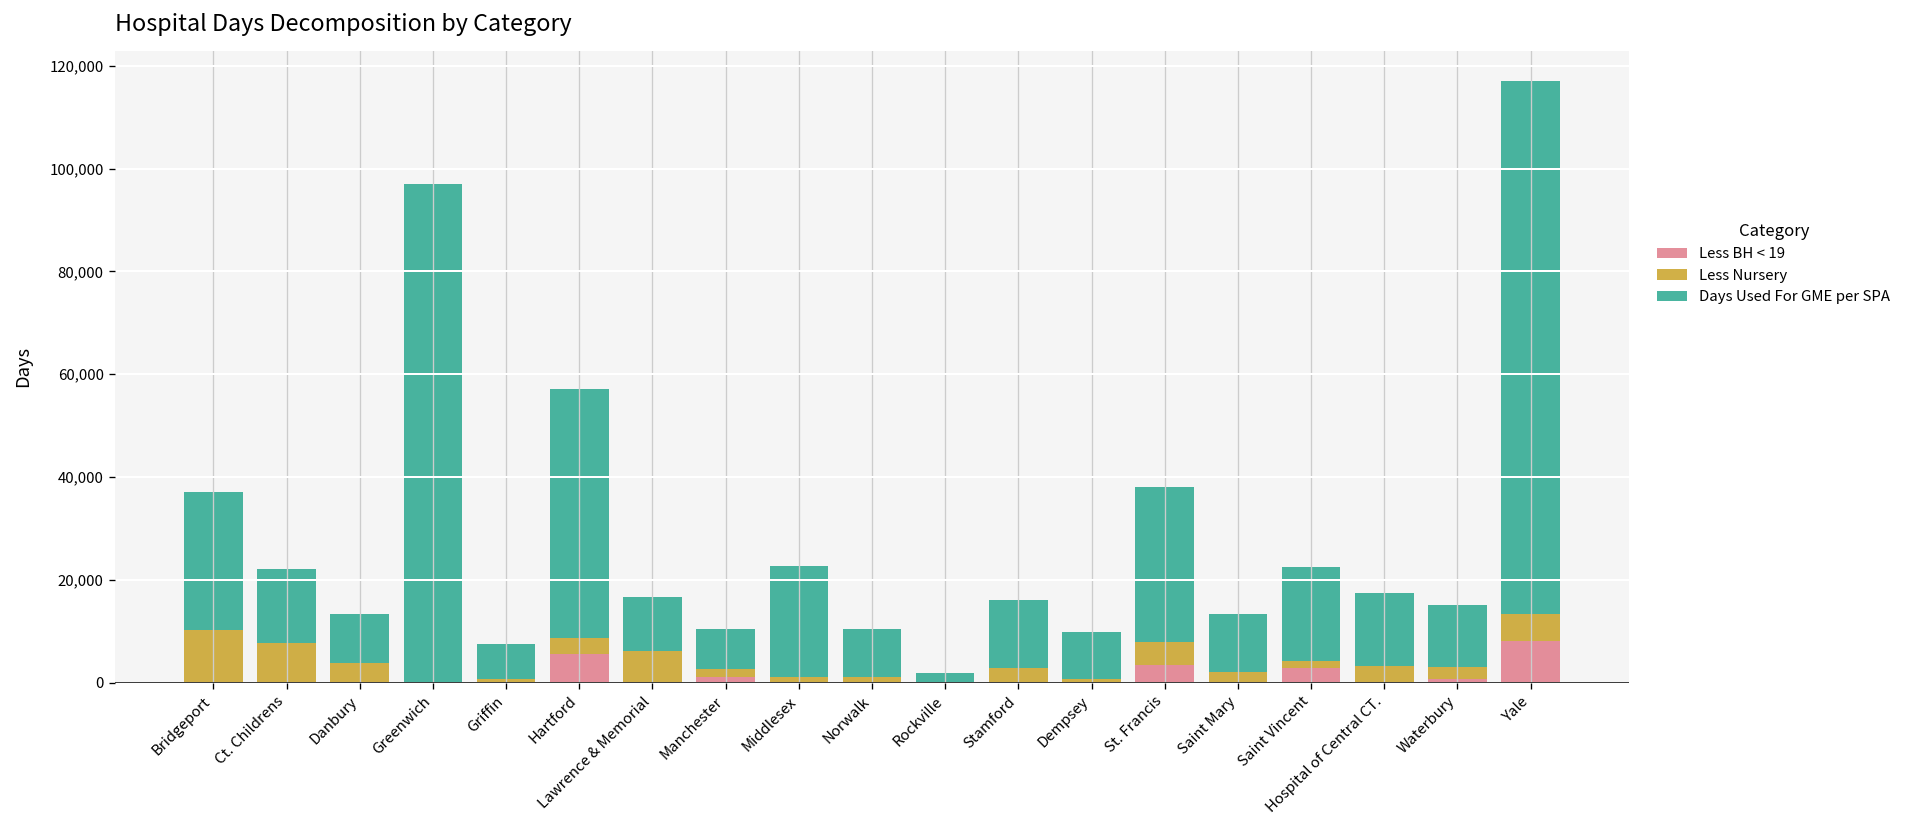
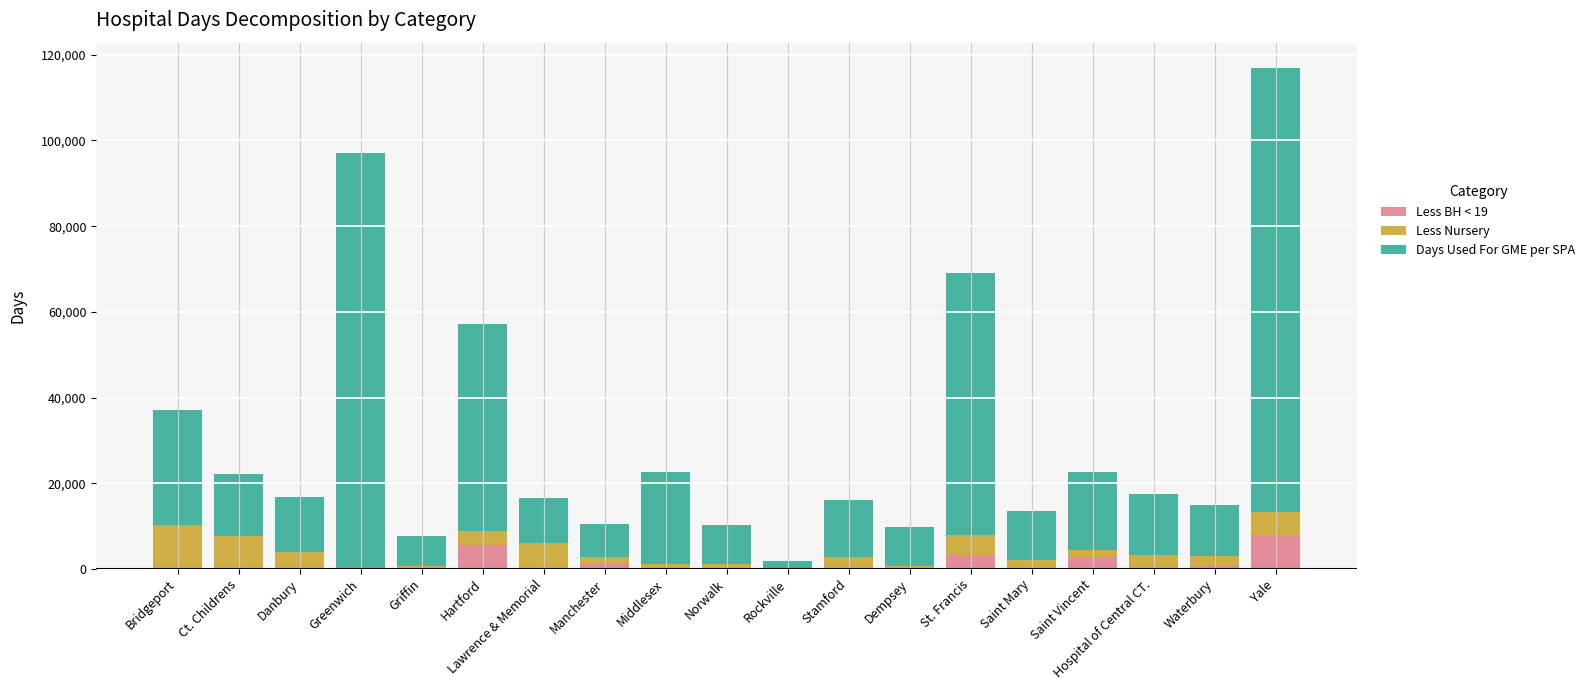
  {
    "Less Nursery": {
      "Bridgeport": "10,000",
      "Ct. Childrens": "8,000",
      "Danbury": "4,000",
      "Griffin": "1,000",
      "Hartford": "3,000",
      "Lawrence & Memorial": "6,000",
      "Manchester": "2,000",
      "Middlesex": "1,000",
      "Norwalk": "1,000",
      "Rockville": "0",
      "Stamford": "3,000",
      "Dempsey": "1,000",
      "St. Francis": "5,000",
      "Saint Mary": "2,000",
      "Saint Vincent": "1,000",
      "Hospital of Central CT.": "3,000",
      "Waterbury": "2,000",
      "Yale": "5,000"
    },
    "Days Used For GME per SPA": {
      "Bridgeport": "27,000",
      "Ct. Childrens": "14,000",
-     "Danbury": "10,000",
+     "Danbury": "13,000",
      "Greenwich": "97,000",
      "Griffin": "7,000",
      "Hartford": "48,000",
      "Lawrence & Memorial": "11,000",
      "Manchester": "8,000",
      "Middlesex": "22,000",
      "Norwalk": "9,000",
      "Rockville": "2,000",
      "Stamford": "13,000",
      "Dempsey": "9,000",
-     "St. Francis": "30,000",
+     "St. Francis": "61,000",
      "Saint Mary": "11,000",
      "Saint Vincent": "18,000",
      "Hospital of Central CT.": "14,000",
      "Waterbury": "12,000",
      "Yale": "104,000"
    }
  }
